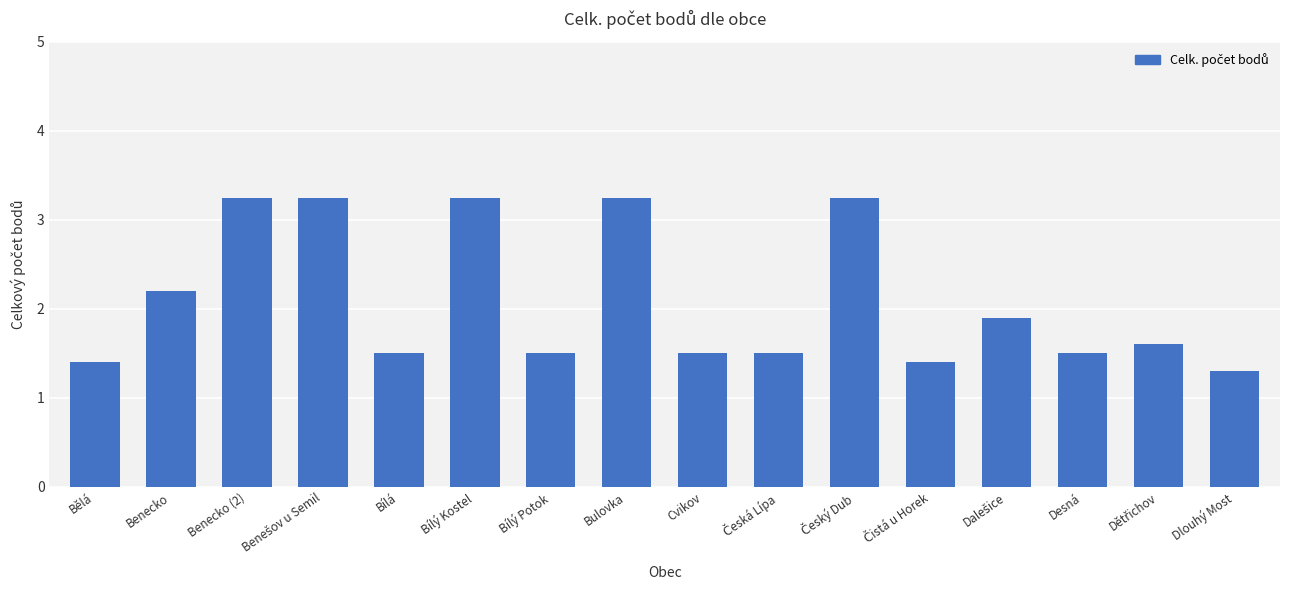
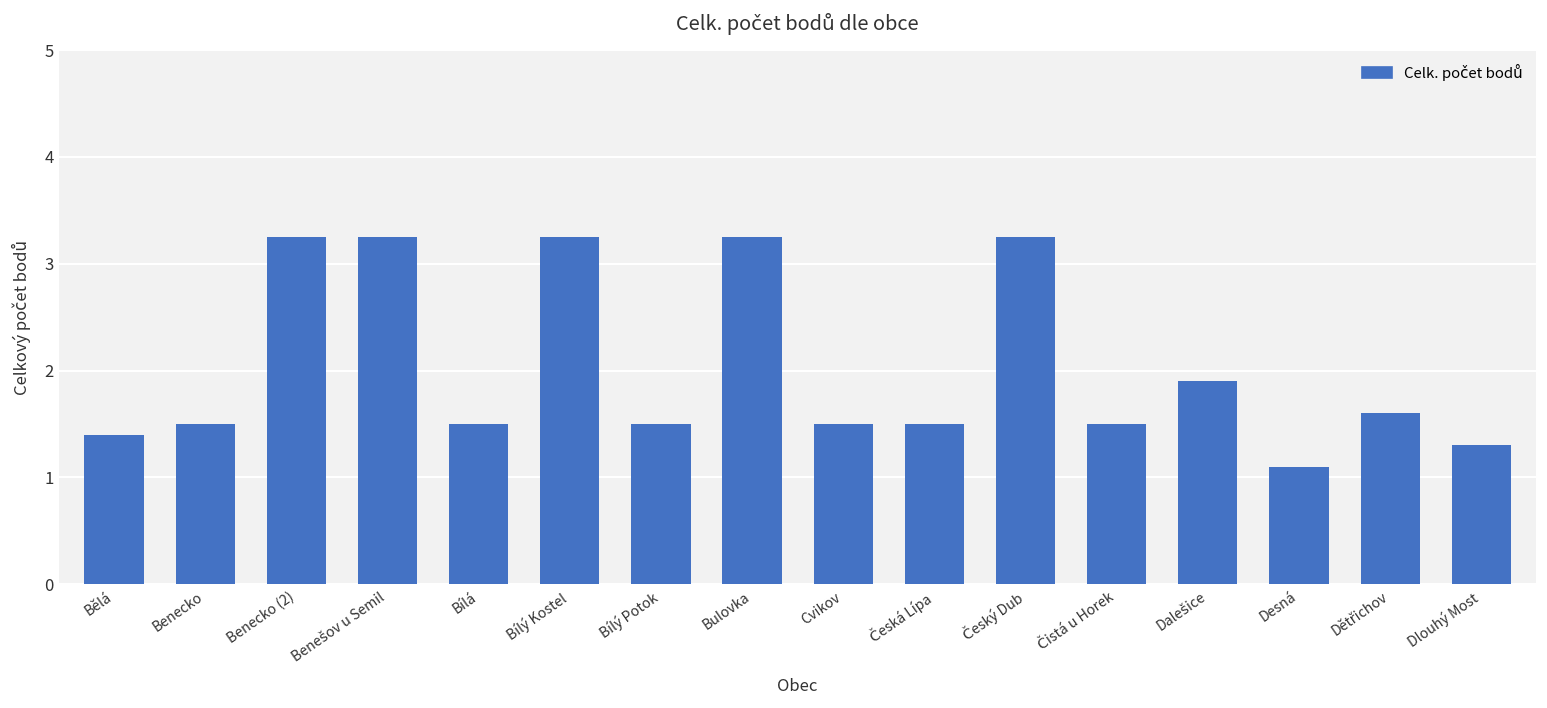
  {
    "Bělá": 1.4,
-   "Benecko": 2.2,
+   "Benecko": 1.5,
    "Benecko (2)": 3.3,
    "Benešov u Semil": 3.3,
    "Bílá": 1.5,
    "Bílý Kostel": 3.3,
    "Bílý Potok": 1.5,
    "Bulovka": 3.3,
    "Cvikov": 1.5,
    "Česká Lípa": 1.5,
    "Český Dub": 3.3,
-   "Čistá u Horek": 1.4,
+   "Čistá u Horek": 1.5,
    "Dalešice": 1.9,
-   "Desná": 1.5,
+   "Desná": 1.1,
    "Dětřichov": 1.6,
    "Dlouhý Most": 1.3
  }
